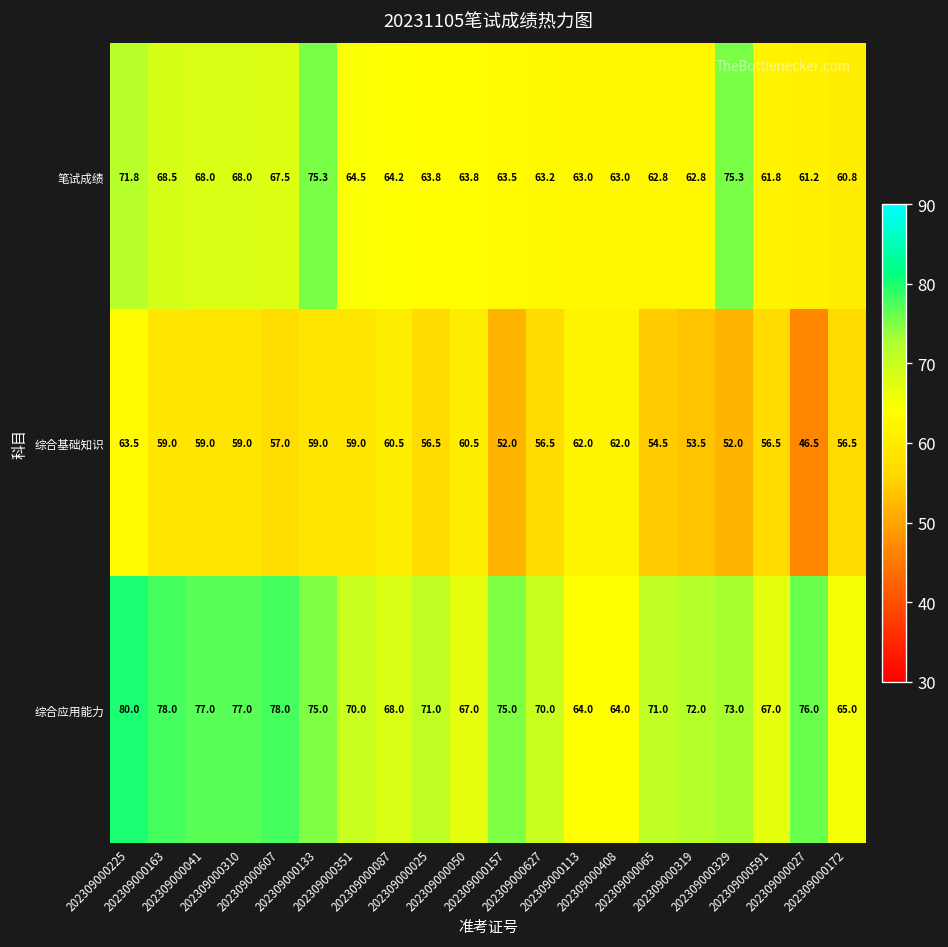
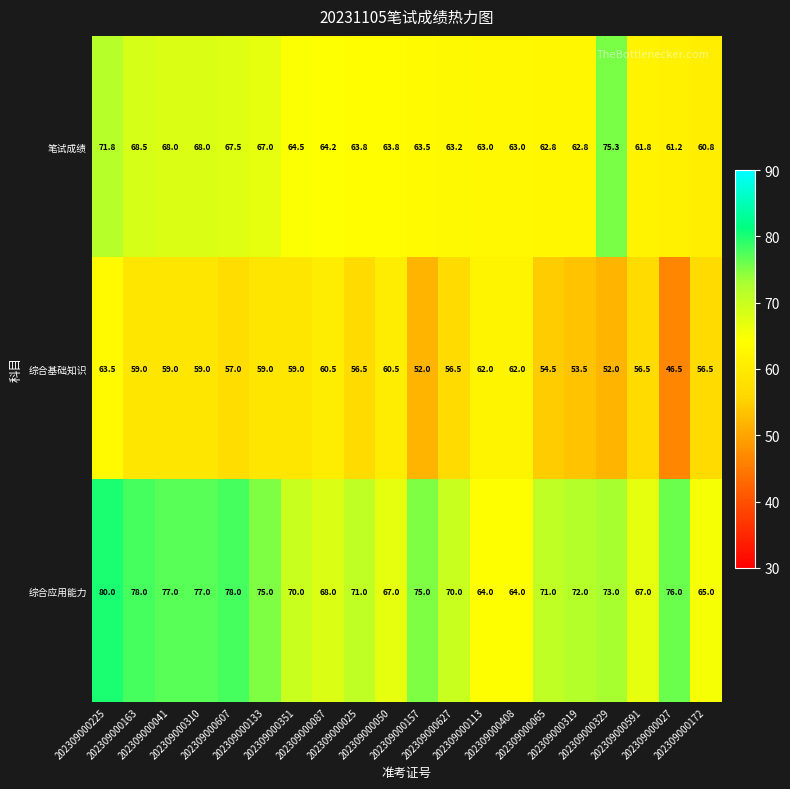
  {
    "笔试成绩": {
      "202309000225": 71.8,
      "202309000163": 68.5,
      "202309000041": 68.0,
      "202309000310": 68.0,
      "202309000607": 67.5,
-     "202309000133": 75.3,
+     "202309000133": 67.0,
      "202309000351": 64.5,
      "202309000087": 64.2,
      "202309000025": 63.8,
      "202309000050": 63.8,
      "202309000157": 63.5,
      "202309000627": 63.2,
      "202309000113": 63.0,
      "202309000408": 63.0,
      "202309000065": 62.8,
      "202309000319": 62.8,
      "202309000329": 75.3,
      "202309000027": 61.2,
      "202309000172": 60.8
    },
    "综合基础知识": {
      "202309000225": 63.5,
      "202309000163": 59.0,
      "202309000041": 59.0,
      "202309000310": 59.0,
      "202309000607": 57.0,
      "202309000133": 59.0,
      "202309000351": 59.0,
      "202309000087": 60.5,
      "202309000025": 56.5,
      "202309000050": 60.5,
      "202309000157": 52.0,
      "202309000627": 56.5,
      "202309000113": 62.0,
      "202309000408": 62.0,
      "202309000065": 54.5,
      "202309000319": 53.5,
      "202309000329": 52.0,
      "202309000591": 56.5,
      "202309000027": 46.5,
      "202309000172": 56.5
    },
    "综合应用能力": {
      "202309000225": 80.0,
      "202309000163": 78.0,
      "202309000041": 77.0,
      "202309000310": 77.0,
      "202309000607": 78.0,
      "202309000133": 75.0,
      "202309000351": 70.0,
      "202309000087": 68.0,
      "202309000025": 71.0,
      "202309000050": 67.0,
      "202309000157": 75.0,
      "202309000627": 70.0,
      "202309000113": 64.0,
      "202309000408": 64.0,
      "202309000065": 71.0,
      "202309000319": 72.0,
      "202309000329": 73.0,
      "202309000591": 67.0,
      "202309000027": 76.0,
      "202309000172": 65.0
    }
  }
